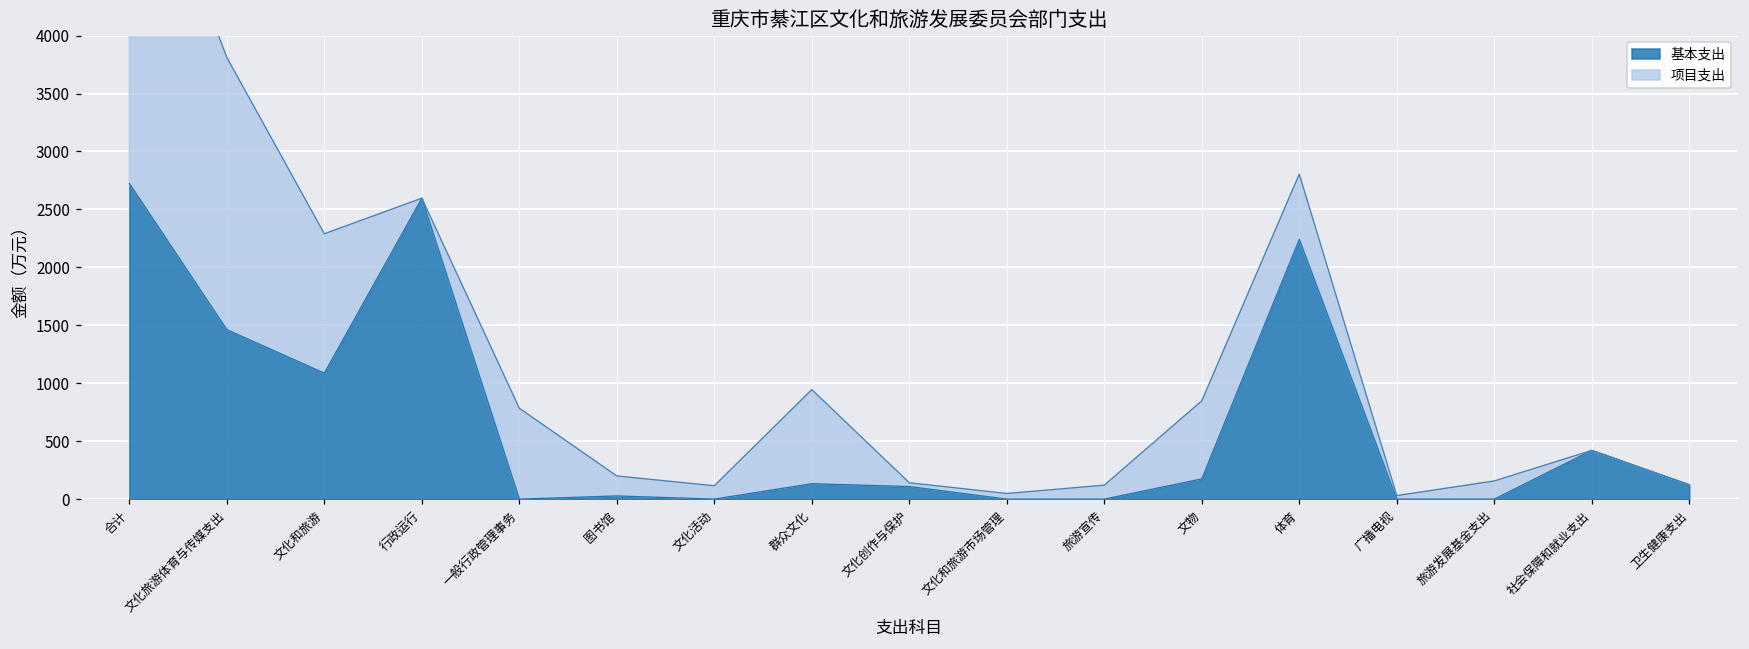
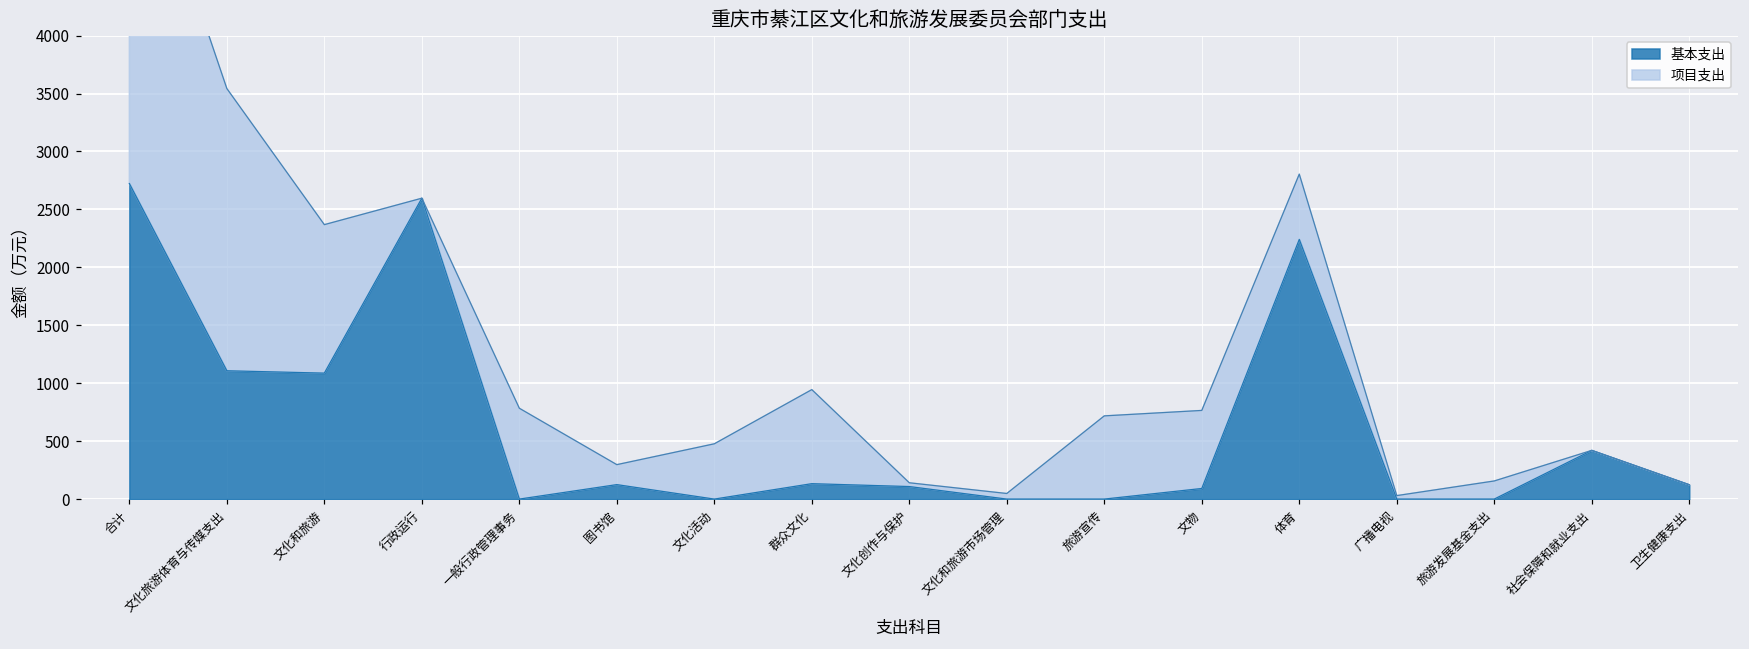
  {
    "基本支出": {
      "合计": 2720,
-     "文化旅游体育与传媒支出": 1460,
+     "文化旅游体育与传媒支出": 1110,
      "文化和旅游": 1090,
      "一般行政管理事务": 0,
-     "图书馆": 30,
+     "图书馆": 120,
      "文化活动": 0,
      "群众文化": 130,
      "文化创作与保护": 110,
      "文化和旅游市场管理": 0,
      "旅游宣传": 0,
-     "文物": 170,
+     "文物": 90,
      "体育": 2240,
      "广播电视": 0,
      "旅游发展基金支出": 0
    },
    "项目支出": {
-     "文化旅游体育与传媒支出": 2350,
-     "文化和旅游": 1200,
+     "文化旅游体育与传媒支出": 2440,
+     "文化和旅游": 1280,
      "一般行政管理事务": 780,
      "图书馆": 170,
-     "文化活动": 120,
+     "文化活动": 480,
      "群众文化": 810,
      "文化创作与保护": 30,
      "文化和旅游市场管理": 50,
-     "旅游宣传": 120,
+     "旅游宣传": 720,
      "文物": 670,
      "体育": 560,
      "广播电视": 30,
      "旅游发展基金支出": 160
    }
  }
